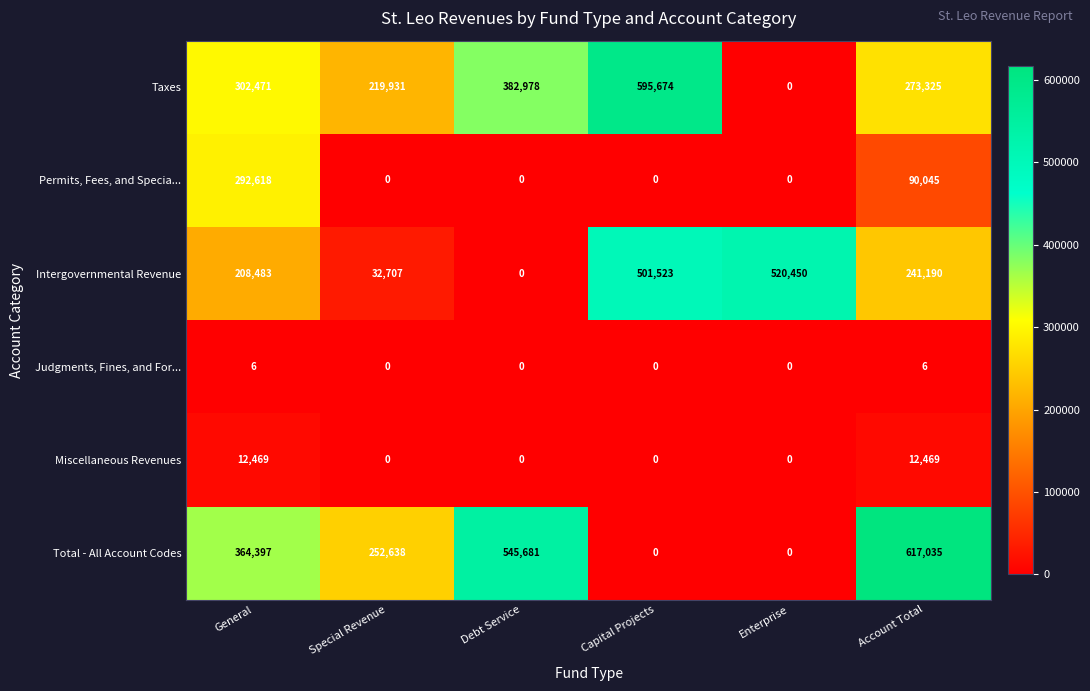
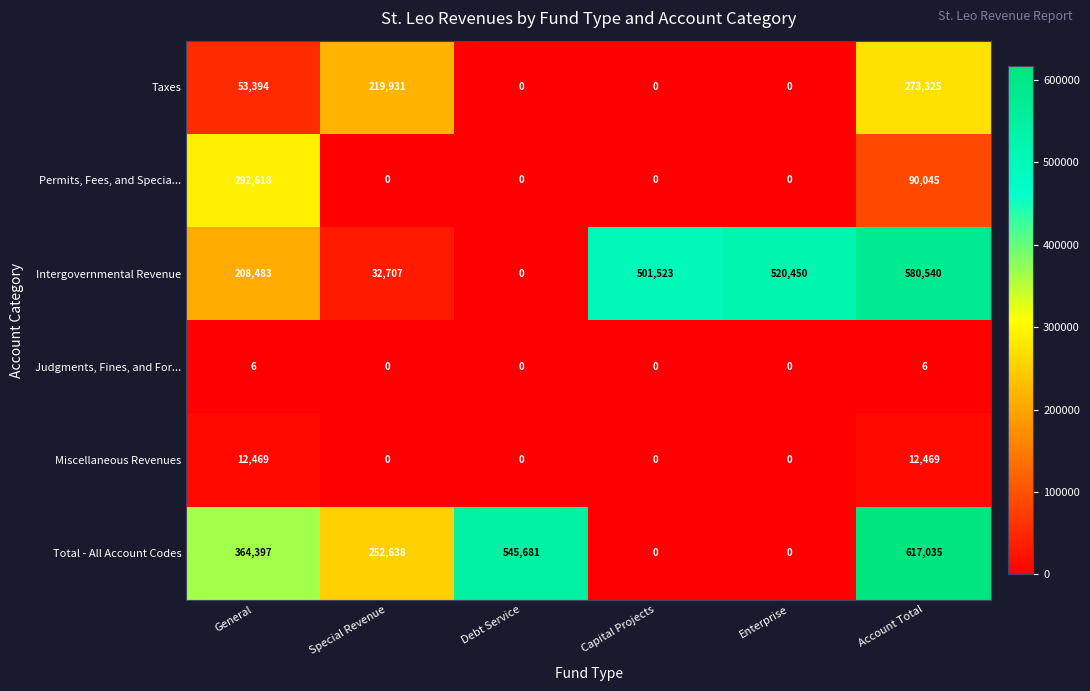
  {
    "Taxes": {
-     "General": "302,471",
+     "General": "53,394",
      "Special Revenue": "219,931",
-     "Debt Service": "382,978",
-     "Capital Projects": "595,674",
+     "Debt Service": "0",
+     "Capital Projects": "0",
      "Enterprise": "0",
      "Account Total": "273,325"
    },
    "Permits, Fees, and Specia...": {
      "General": "292,618",
      "Special Revenue": "0",
      "Debt Service": "0",
      "Capital Projects": "0",
      "Enterprise": "0",
      "Account Total": "90,045"
    },
    "Intergovernmental Revenue": {
      "General": "208,483",
      "Special Revenue": "32,707",
      "Debt Service": "0",
      "Capital Projects": "501,523",
      "Enterprise": "520,450",
-     "Account Total": "241,190"
+     "Account Total": "580,540"
    },
    "Judgments, Fines, and For...": {
      "General": "6",
      "Special Revenue": "0",
      "Debt Service": "0",
      "Capital Projects": "0",
      "Enterprise": "0",
      "Account Total": "6"
    },
    "Miscellaneous Revenues": {
      "General": "12,469",
      "Special Revenue": "0",
      "Debt Service": "0",
      "Capital Projects": "0",
      "Enterprise": "0",
      "Account Total": "12,469"
    },
    "Total - All Account Codes": {
      "General": "364,397",
      "Special Revenue": "252,638",
      "Debt Service": "545,681",
      "Capital Projects": "0",
      "Enterprise": "0",
      "Account Total": "617,035"
    }
  }
